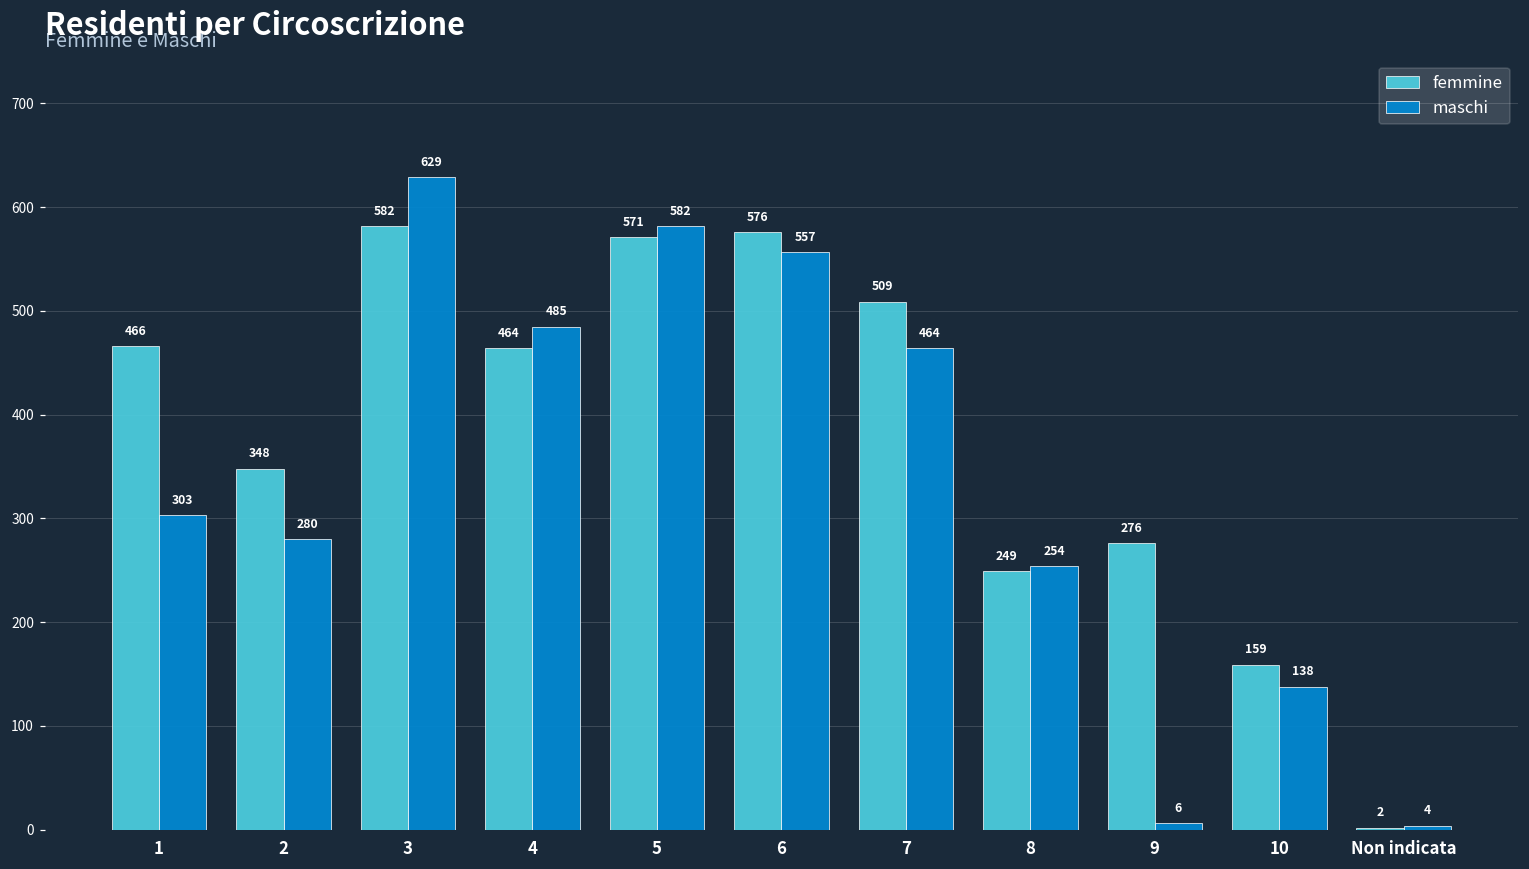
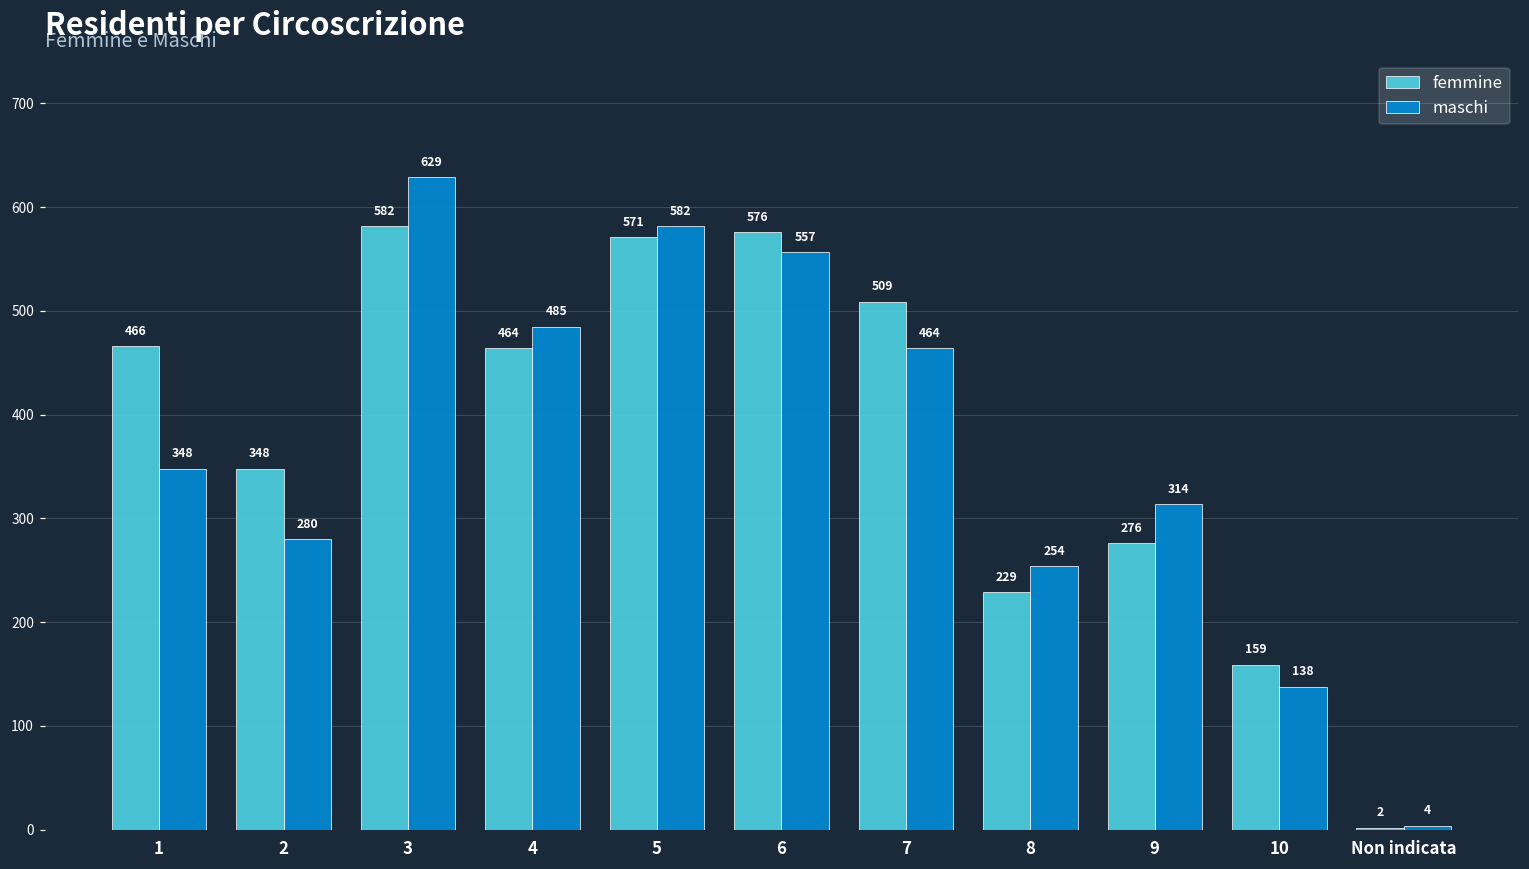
  {
    "femmine": {
      "1": 466,
      "2": 348,
      "3": 582,
      "4": 464,
      "5": 571,
      "6": 576,
      "7": 509,
-     "8": 249,
+     "8": 229,
      "9": 276,
      "10": 159,
      "Non indicata": 2
    },
    "maschi": {
-     "1": 303,
+     "1": 348,
      "2": 280,
      "3": 629,
      "4": 485,
      "5": 582,
      "6": 557,
      "7": 464,
      "8": 254,
-     "9": 6,
+     "9": 314,
      "10": 138,
      "Non indicata": 4
    }
  }
